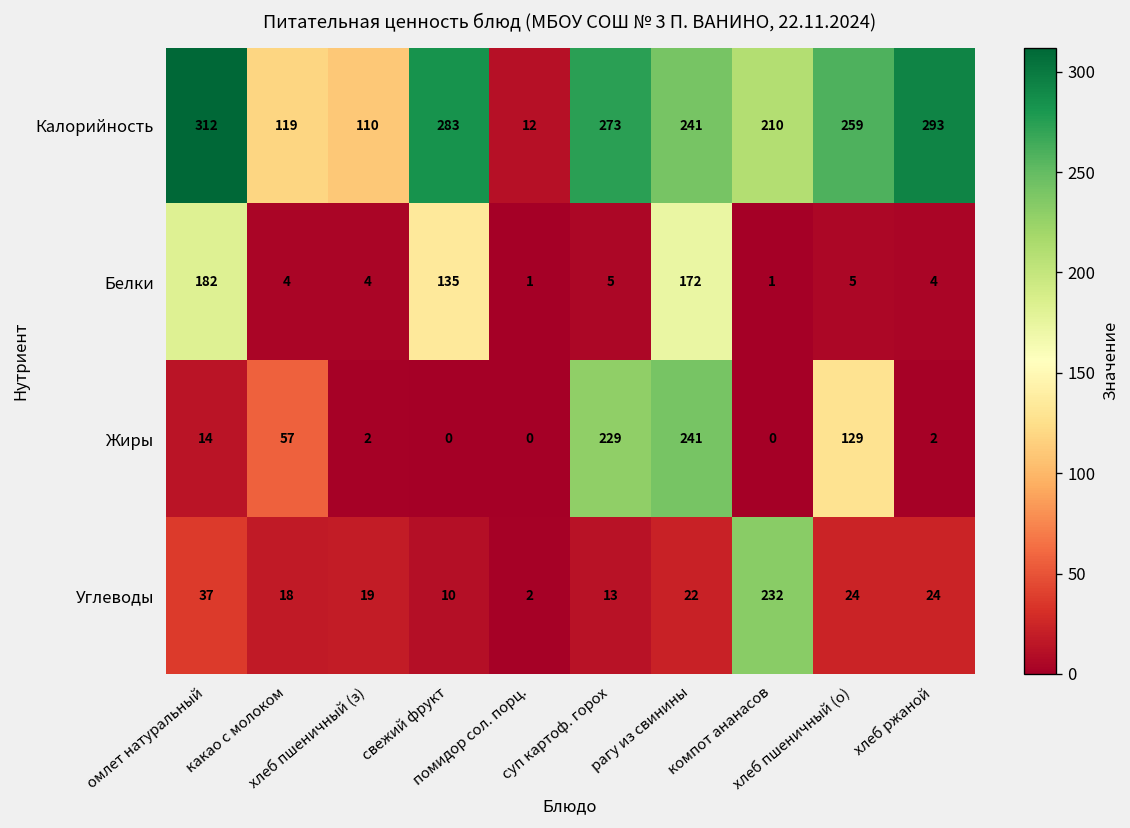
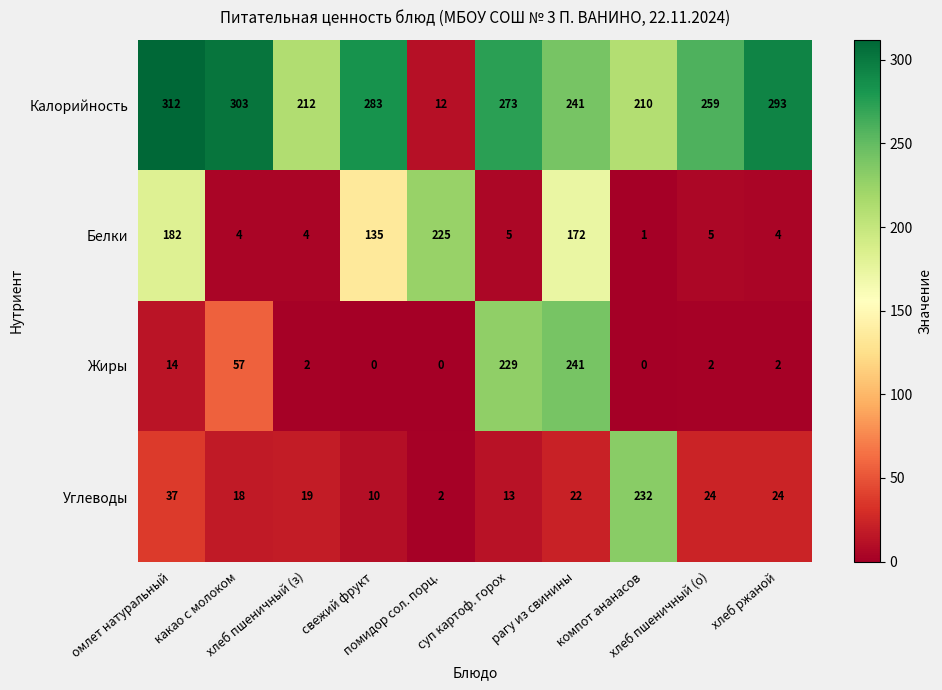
  {
    "Калорийность": {
      "омлет натуральный": 312,
-     "какао с молоком": 119,
-     "хлеб пшеничный (з)": 110,
+     "какао с молоком": 303,
+     "хлеб пшеничный (з)": 212,
      "свежий фрукт": 283,
      "помидор сол. порц.": 12,
      "суп картоф. горох": 273,
      "рагу из свинины": 241,
      "компот ананасов": 210,
      "хлеб пшеничный (о)": 259,
      "хлеб ржаной": 293
    },
    "Белки": {
      "омлет натуральный": 182,
      "какао с молоком": 4,
      "хлеб пшеничный (з)": 4,
      "свежий фрукт": 135,
-     "помидор сол. порц.": 1,
+     "помидор сол. порц.": 225,
      "суп картоф. горох": 5,
      "рагу из свинины": 172,
      "компот ананасов": 1,
      "хлеб пшеничный (о)": 5,
      "хлеб ржаной": 4
    },
    "Жиры": {
      "омлет натуральный": 14,
      "какао с молоком": 57,
      "хлеб пшеничный (з)": 2,
      "свежий фрукт": 0,
      "помидор сол. порц.": 0,
      "суп картоф. горох": 229,
      "рагу из свинины": 241,
      "компот ананасов": 0,
-     "хлеб пшеничный (о)": 129,
+     "хлеб пшеничный (о)": 2,
      "хлеб ржаной": 2
    },
    "Углеводы": {
      "омлет натуральный": 37,
      "какао с молоком": 18,
      "хлеб пшеничный (з)": 19,
      "свежий фрукт": 10,
      "помидор сол. порц.": 2,
      "суп картоф. горох": 13,
      "рагу из свинины": 22,
      "компот ананасов": 232,
      "хлеб пшеничный (о)": 24,
      "хлеб ржаной": 24
    }
  }
